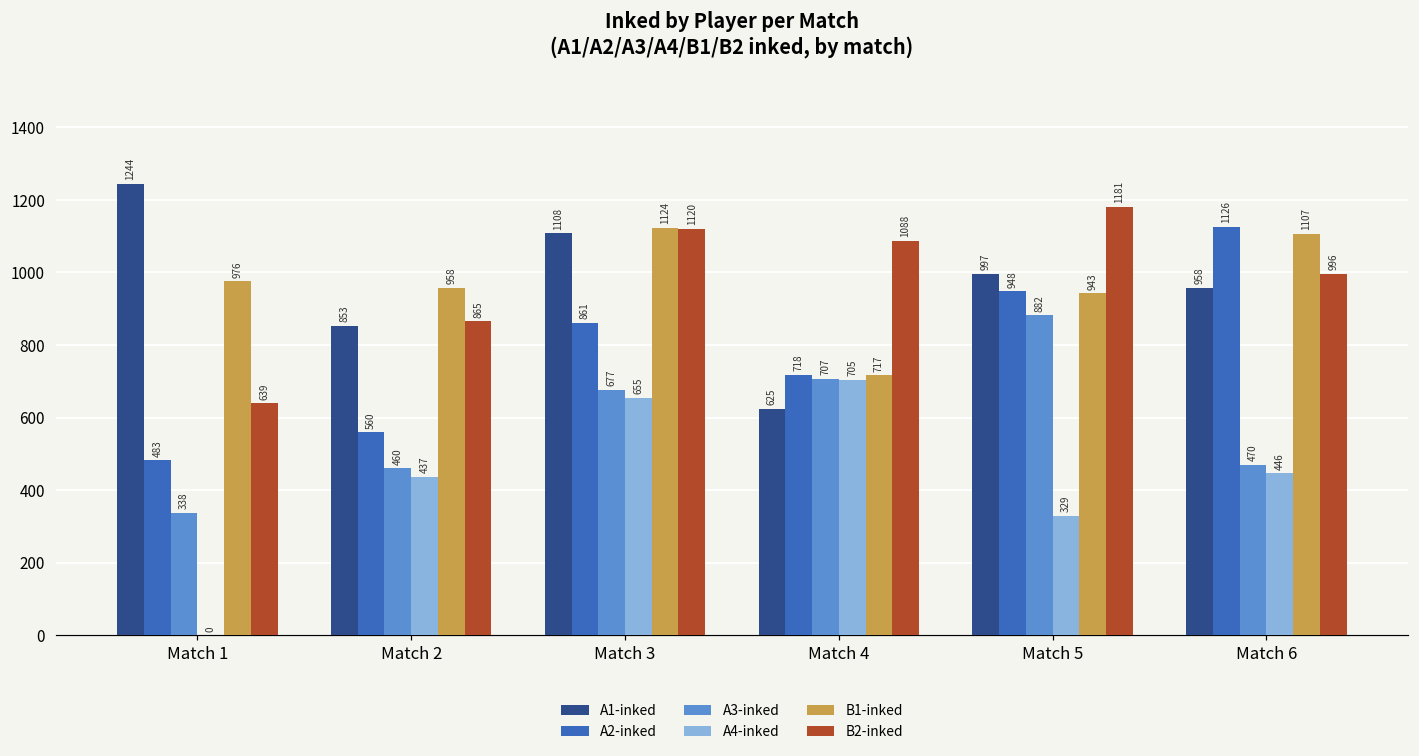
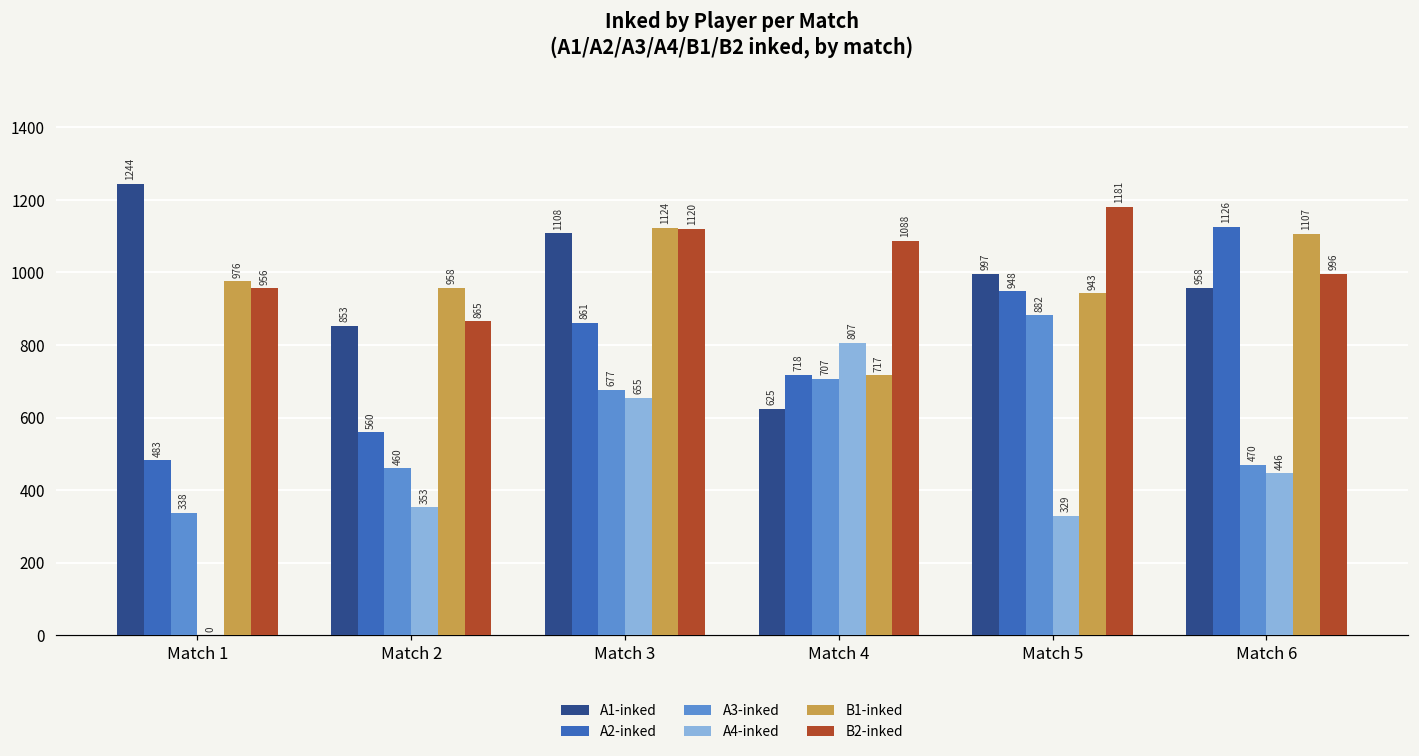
  {
    "A1-inked": {
      "Match 1": 1244,
      "Match 2": 853,
      "Match 3": 1108,
      "Match 4": 625,
      "Match 5": 997,
      "Match 6": 958
    },
    "A4-inked": {
      "Match 1": 0,
-     "Match 2": 437,
+     "Match 2": 353,
      "Match 3": 655,
-     "Match 4": 705,
+     "Match 4": 807,
      "Match 5": 329,
      "Match 6": 446
    },
    "B1-inked": {
      "Match 1": 976,
      "Match 2": 958,
      "Match 3": 1124,
      "Match 4": 717,
      "Match 5": 943,
      "Match 6": 1107
    },
    "B2-inked": {
-     "Match 1": 639,
+     "Match 1": 956,
      "Match 2": 865,
      "Match 3": 1120,
      "Match 4": 1088,
      "Match 5": 1181,
      "Match 6": 996
    }
  }
